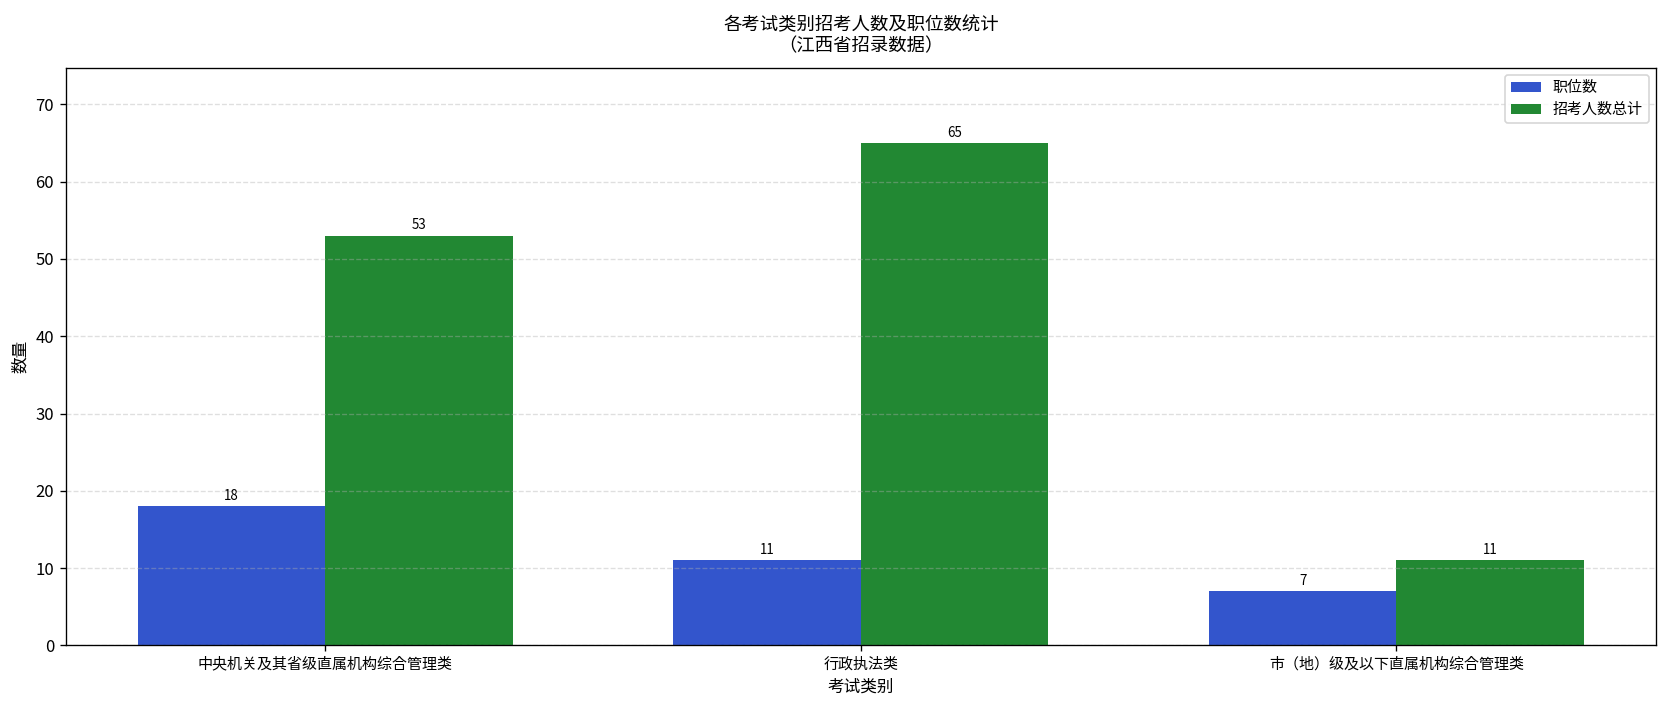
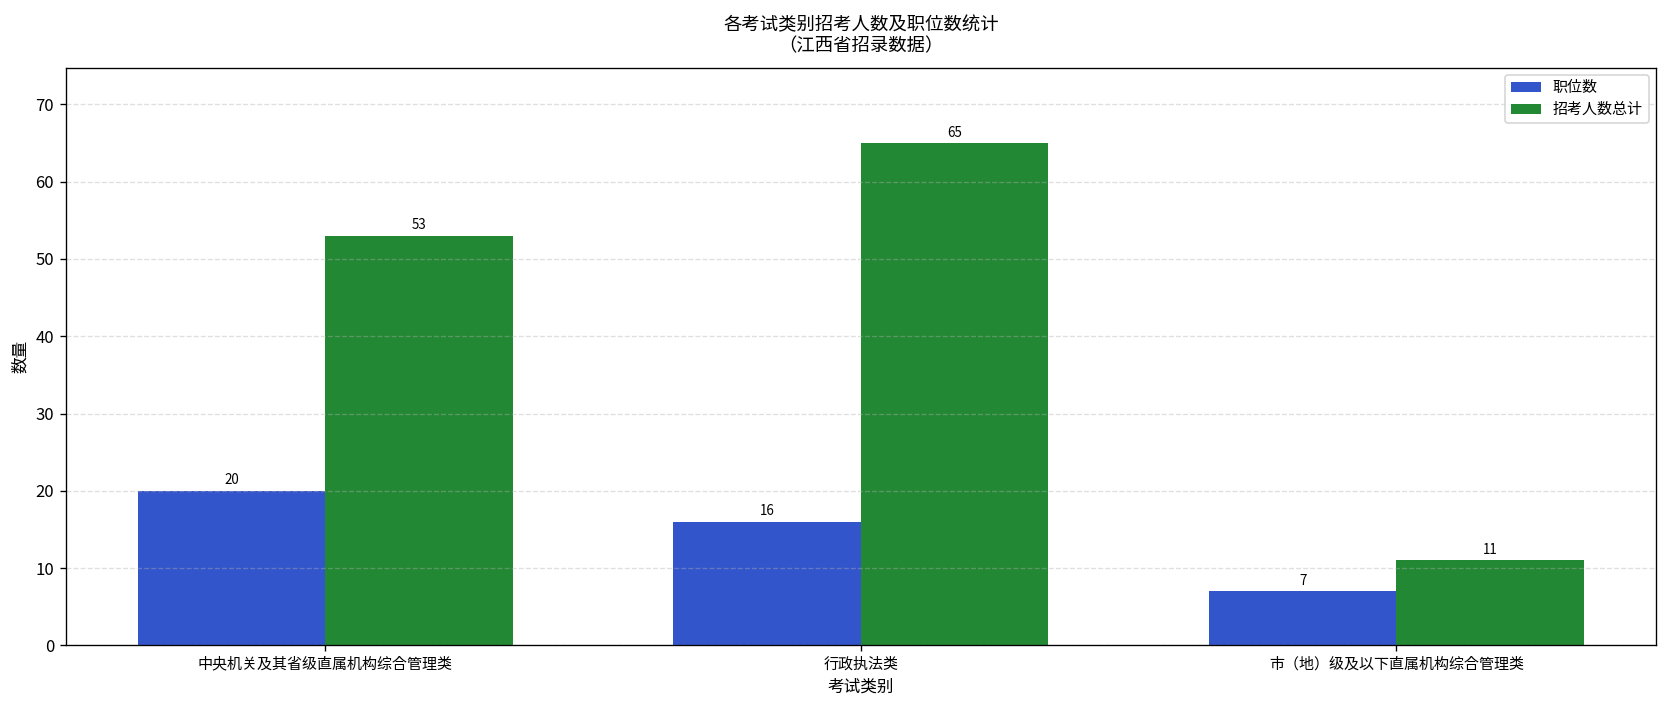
  {
    "职位数": {
-     "中央机关及其省级直属机构综合管理类": 18,
-     "行政执法类": 11,
+     "中央机关及其省级直属机构综合管理类": 20,
+     "行政执法类": 16,
      "市（地）级及以下直属机构综合管理类": 7
    },
    "招考人数总计": {
      "中央机关及其省级直属机构综合管理类": 53,
      "行政执法类": 65,
      "市（地）级及以下直属机构综合管理类": 11
    }
  }
